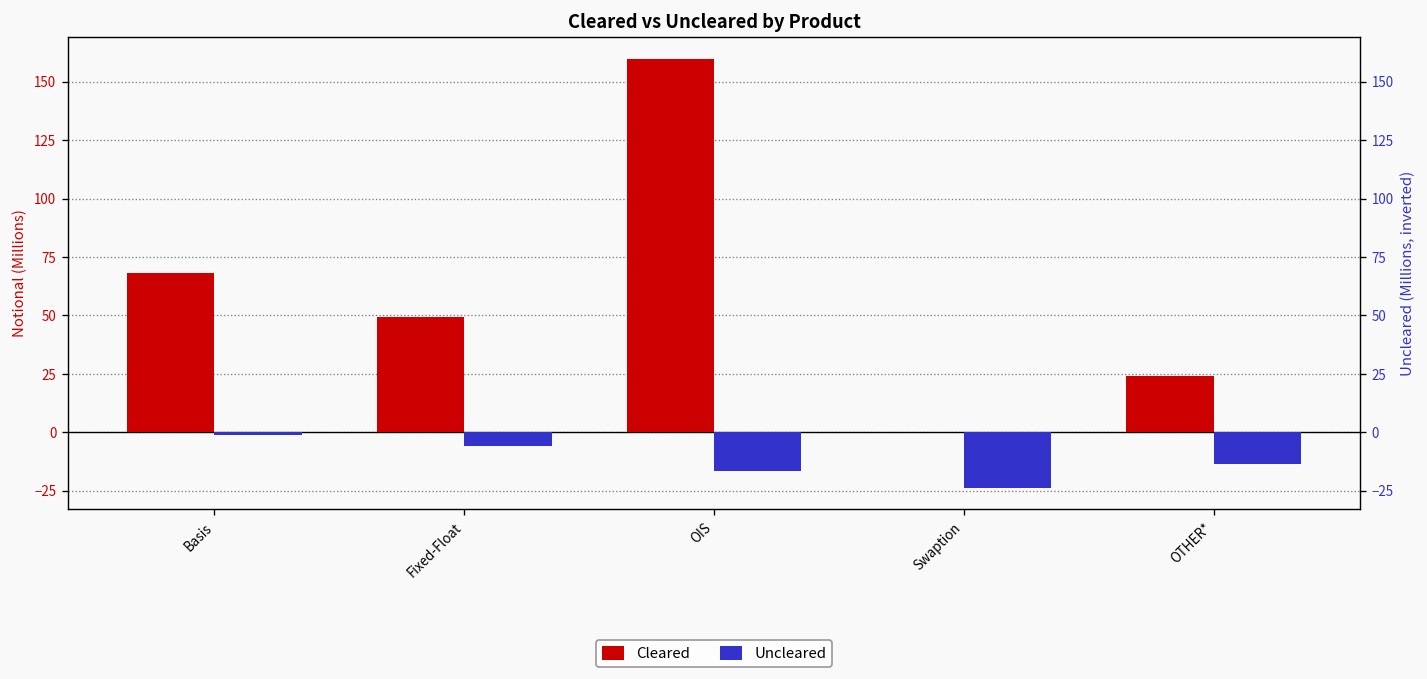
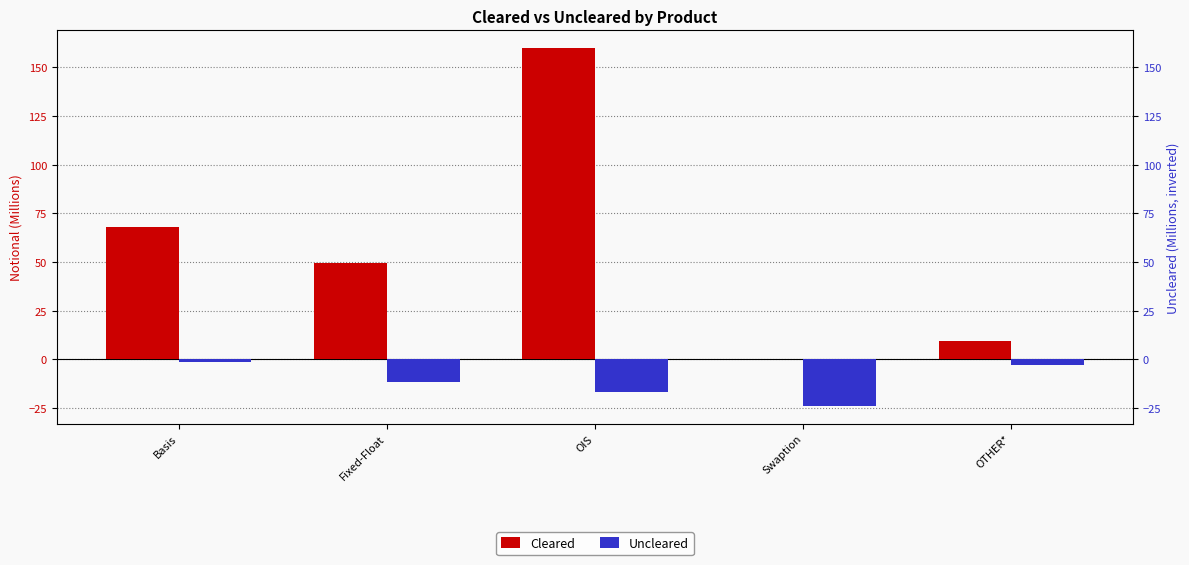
  {
    "Cleared": {
      "Basis": 68,
      "Fixed-Float": 49,
      "OIS": 160,
      "Swaption": 0,
-     "OTHER*": 24
+     "OTHER*": 10
    },
    "Uncleared": {
-     "Fixed-Float": -6,
+     "Fixed-Float": -11,
      "OIS": -16,
      "Swaption": -24,
-     "OTHER*": -14
+     "OTHER*": -3
    }
  }
